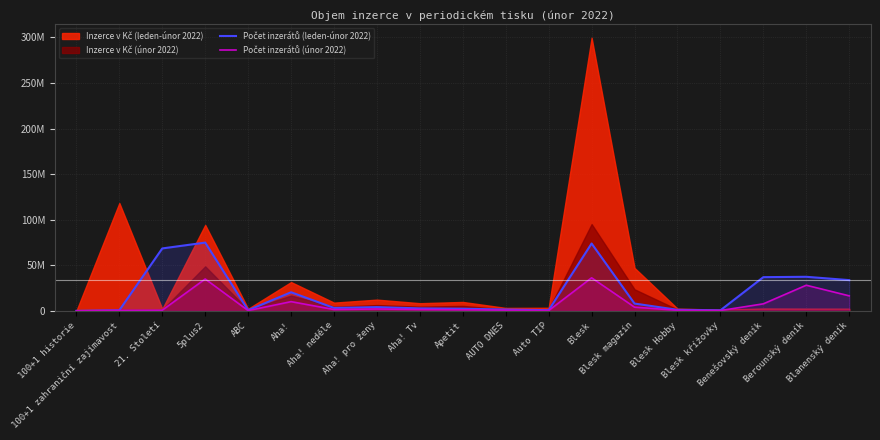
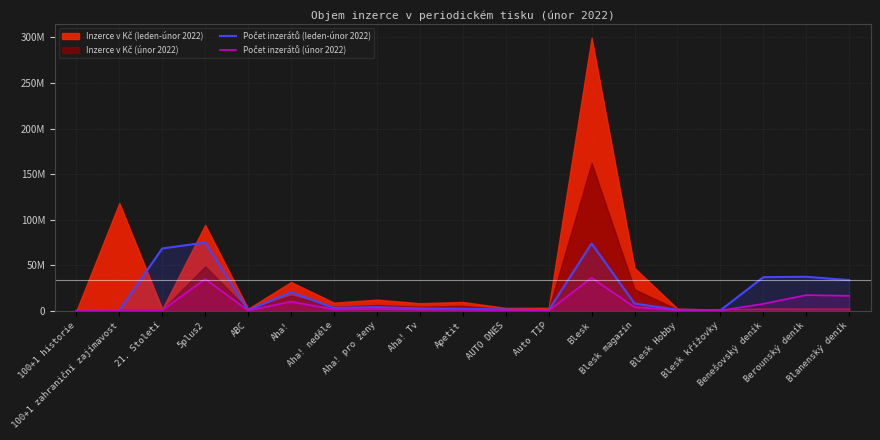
  {
    "Inzerce v Kč (leden-únor 2022)": {
      "100+1 zahraniční zajímavost": 120000000,
      "5plus2": 90000000,
      "Aha!": 30000000,
      "Aha! neděle": 10000000,
      "Aha! pro ženy": 10000000,
      "Aha! Tv": 10000000,
      "Apetit": 10000000,
      "Blesk": 300000000,
      "Blesk magazín": 50000000
    },
    "Počet inzerátů (leden-únor 2022)": {
      "21. Století": 70000000,
      "5plus2": 70000000,
      "Aha!": 20000000,
      "Blesk": 70000000,
      "Blesk magazín": 10000000,
      "Benešovský deník": 40000000,
      "Berounský deník": 40000000,
      "Blanenský deník": 30000000
    },
    "Počet inzerátů (únor 2022)": {
      "5plus2": 40000000,
      "Aha!": 10000000,
      "Blesk": 40000000,
      "Blesk magazín": 0,
      "Benešovský deník": 10000000,
-     "Berounský deník": 30000000,
+     "Berounský deník": 20000000,
      "Blanenský deník": 20000000
    },
    "Inzerce v Kč (únor 2022)": {
      "5plus2": 50000000,
      "Aha!": 20000000,
      "Apetit": 10000000,
-     "Blesk": 100000000,
+     "Blesk": 160000000,
      "Blesk magazín": 20000000
    }
  }
